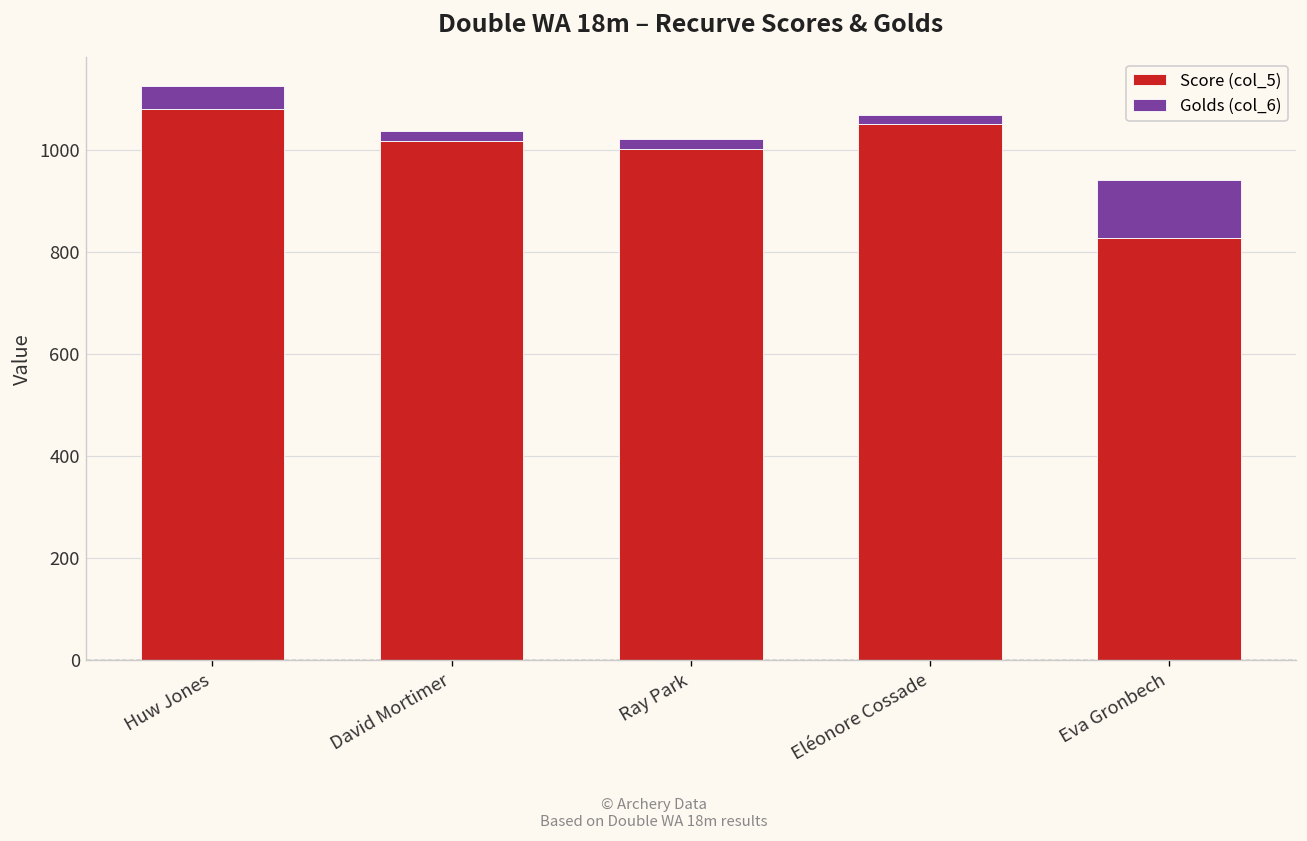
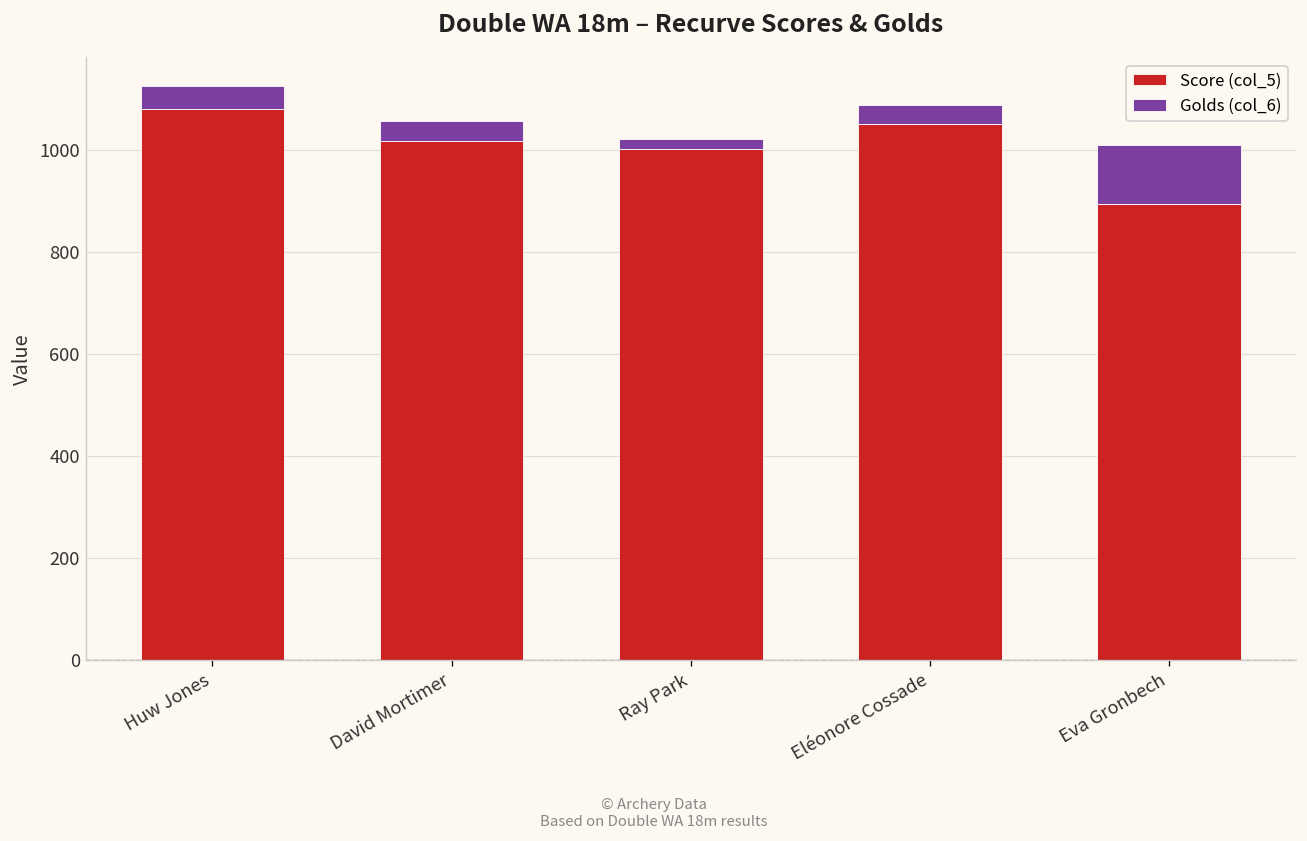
  {
    "Score (col_5)": {
      "Huw Jones": 1080,
      "David Mortimer": 1020,
      "Ray Park": 1000,
      "Eléonore Cossade": 1050,
-     "Eva Gronbech": 830
+     "Eva Gronbech": 890
    },
    "Golds (col_6)": {
      "Huw Jones": 50,
-     "David Mortimer": 20,
+     "David Mortimer": 40,
      "Ray Park": 20,
-     "Eléonore Cossade": 20,
+     "Eléonore Cossade": 40,
      "Eva Gronbech": 120
    }
  }
